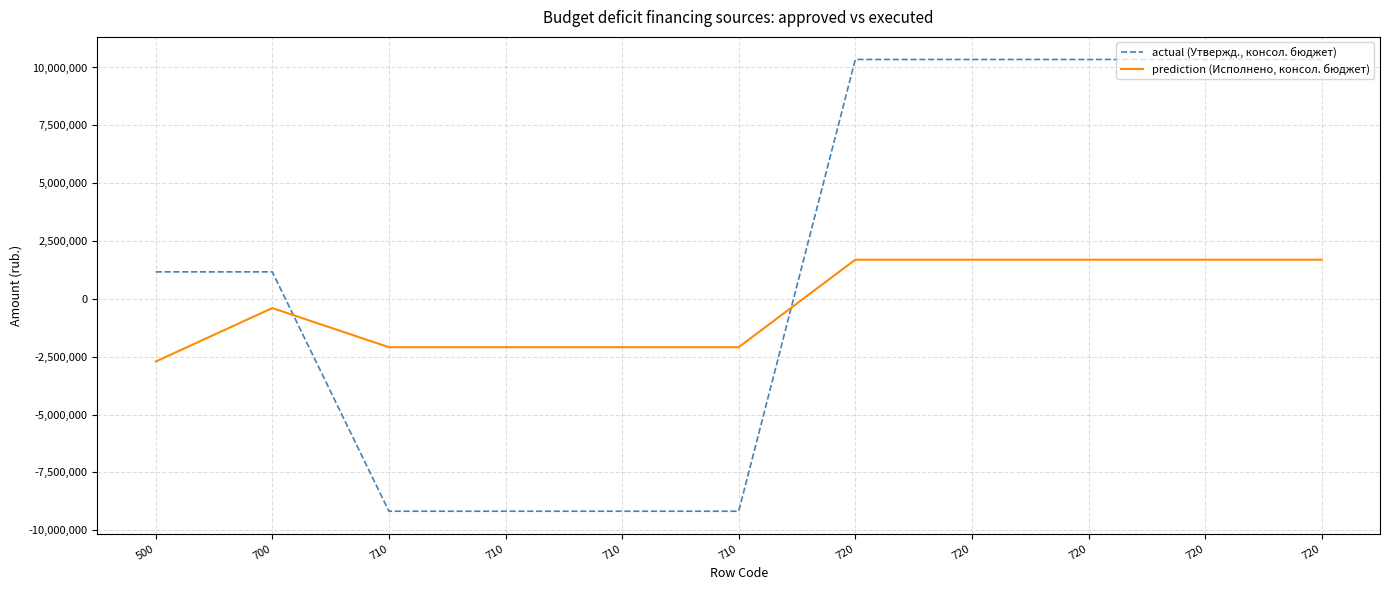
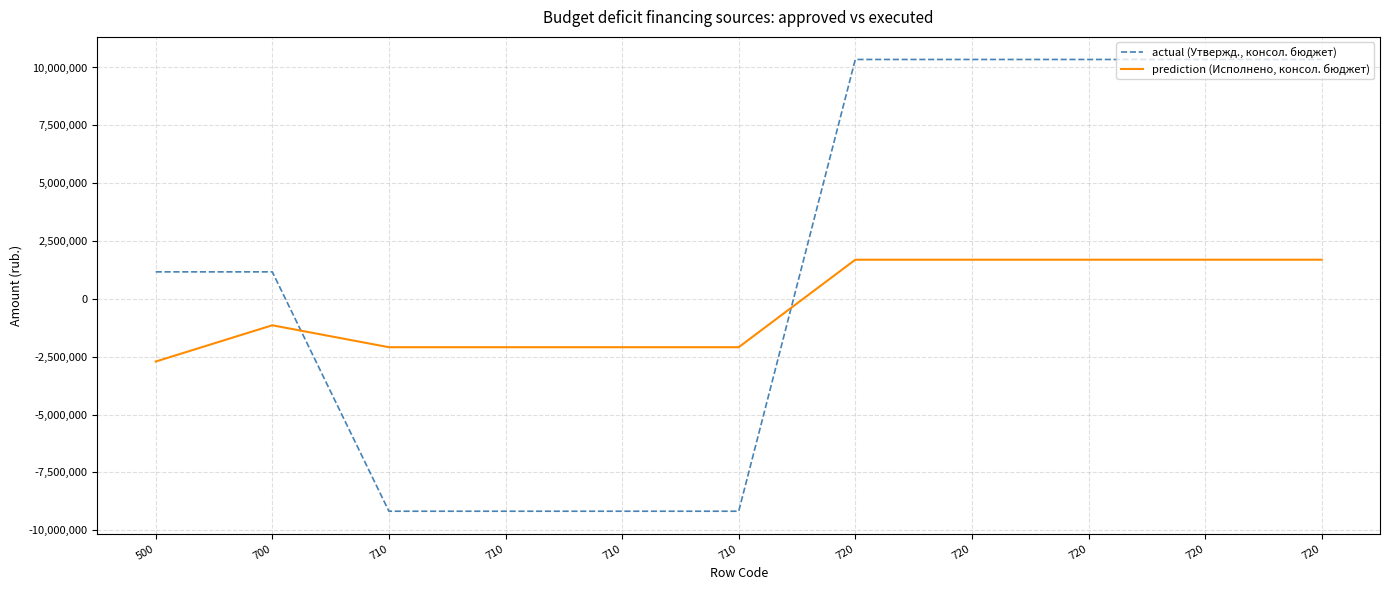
  {
    "actual (Утвержд., консол. бюджет)": {
      "500": "1,200,000",
      "700": "1,200,000"
    },
    "prediction (Исполнено, консол. бюджет)": {
      "500": "-2,700,000",
-     "700": "-400,000"
+     "700": "-1,100,000"
    }
  }
